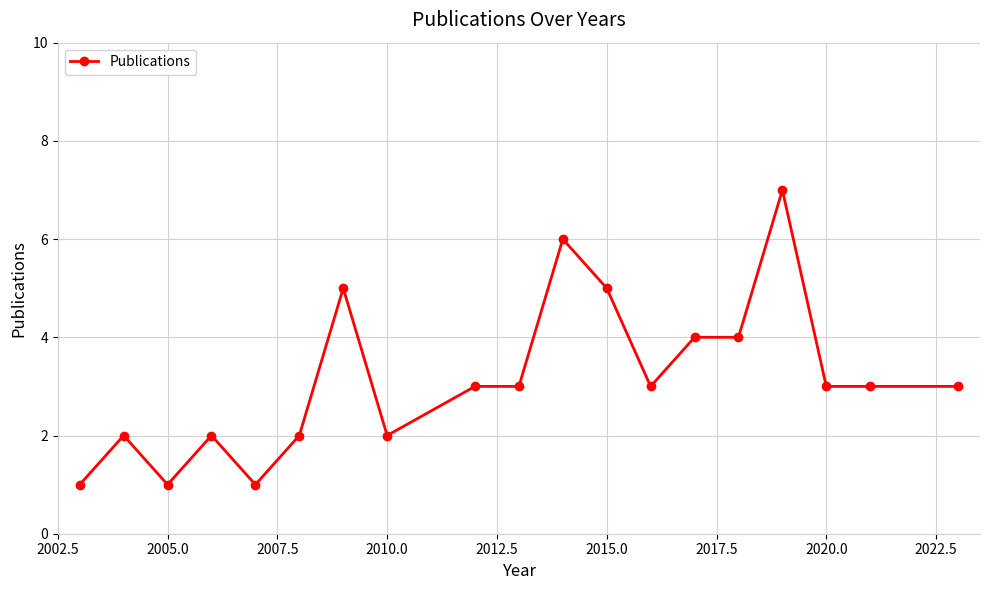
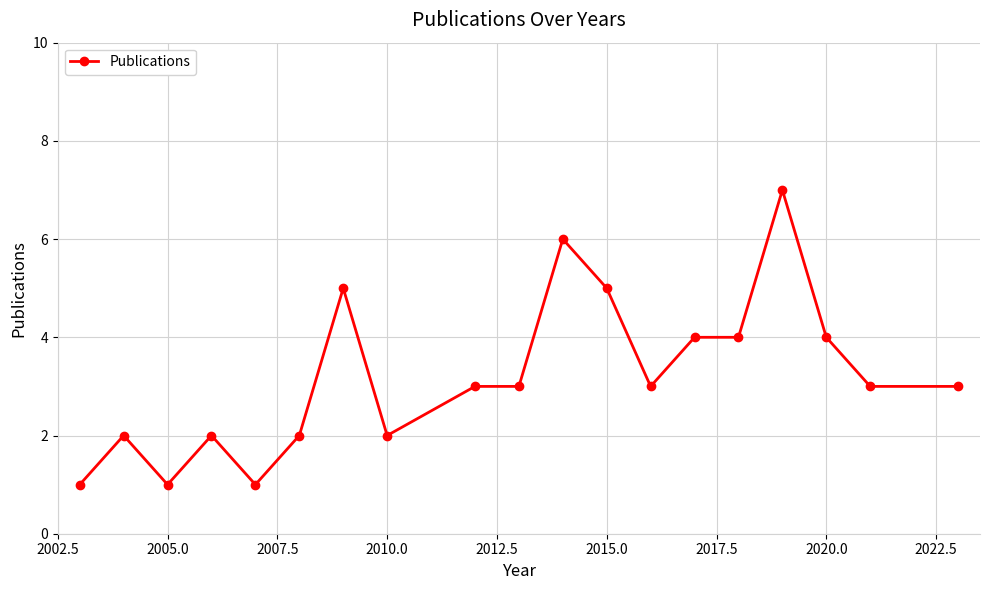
  {
    "2005.0": 1,
    "2010.0": 2,
    "2015.0": 5,
-   "2020.0": 3
+   "2020.0": 4
  }
